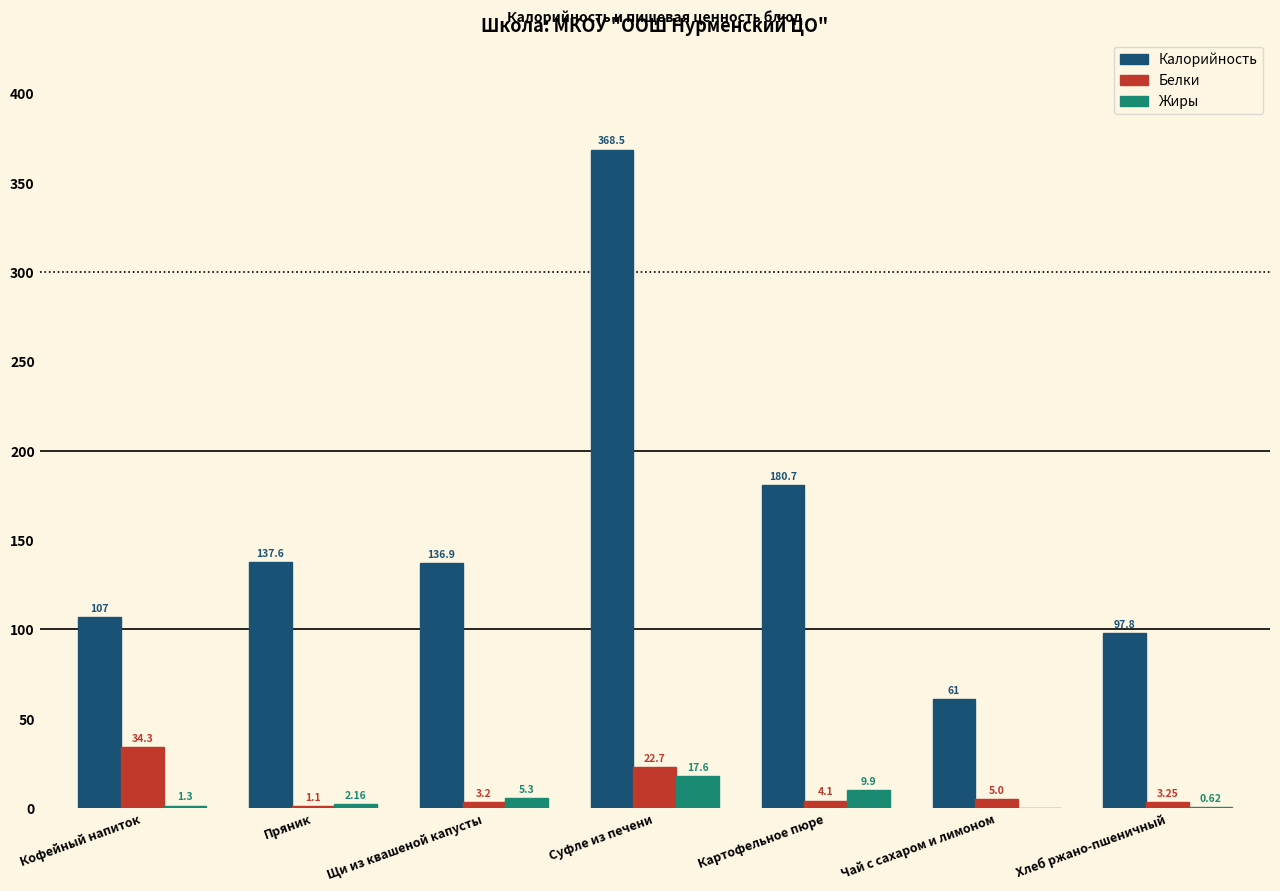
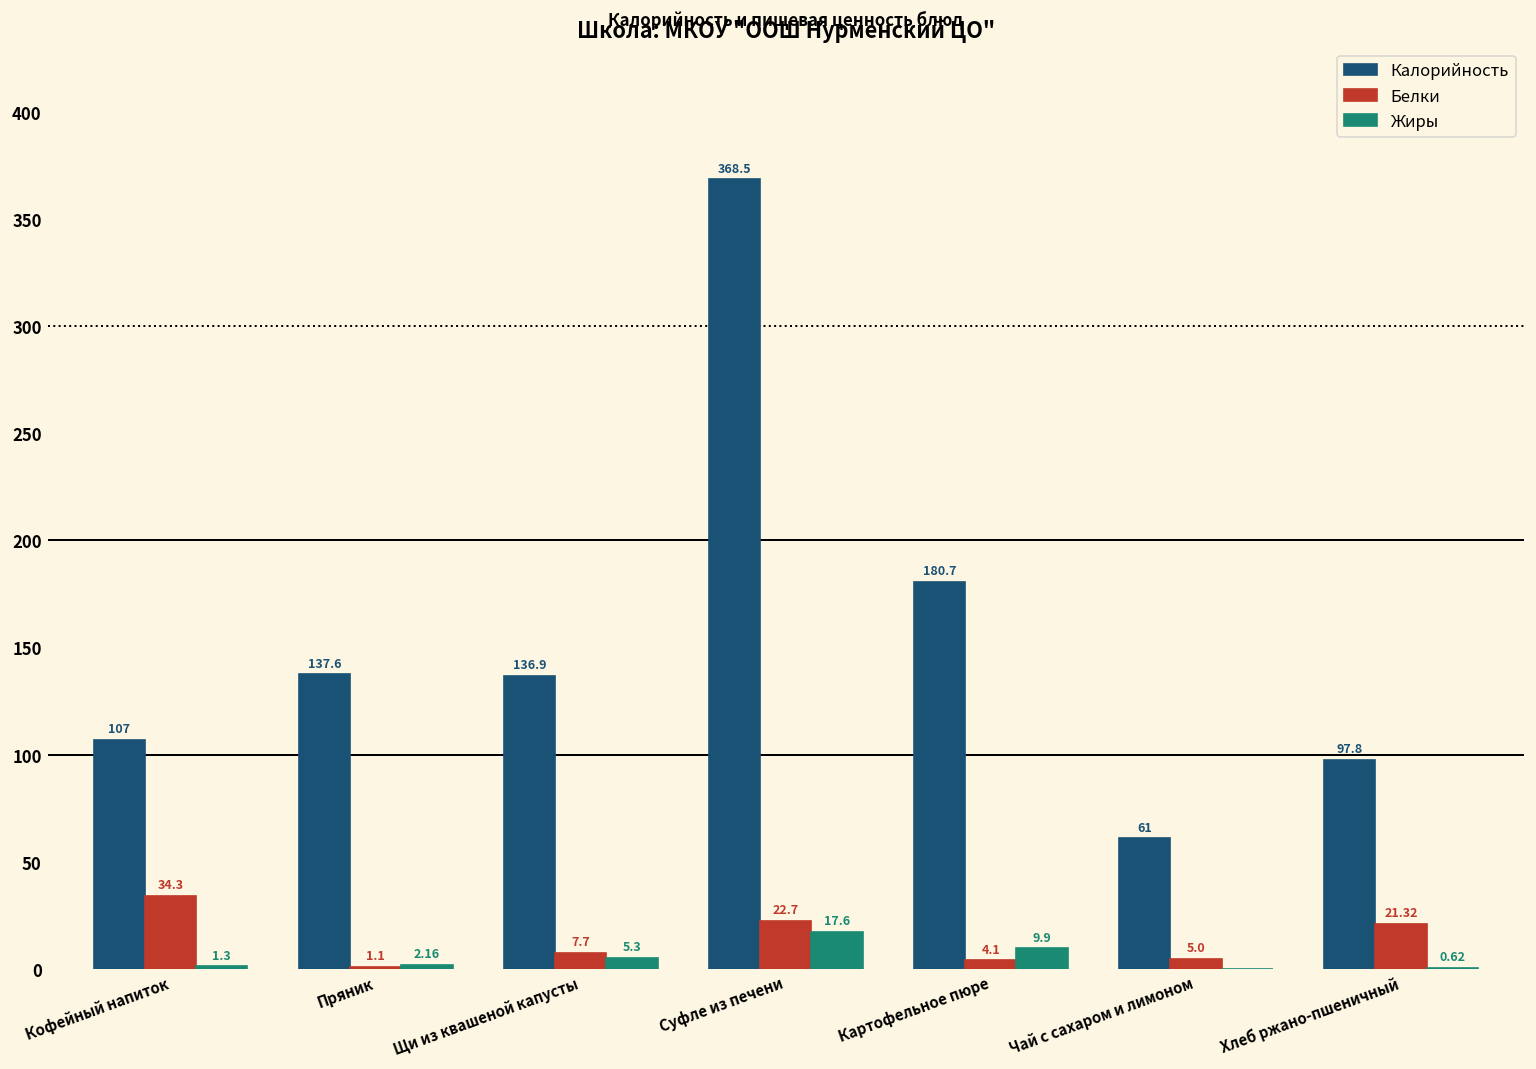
  {
    "Белки": {
      "Кофейный напиток": 34.3,
      "Пряник": 1.1,
-     "Щи из квашеной капусты": 3.2,
+     "Щи из квашеной капусты": 7.7,
      "Суфле из печени": 22.7,
      "Картофельное пюре": 4.1,
      "Чай с сахаром и лимоном": 5.0,
-     "Хлеб ржано-пшеничный": 3.25
+     "Хлеб ржано-пшеничный": 21.32
    }
  }
